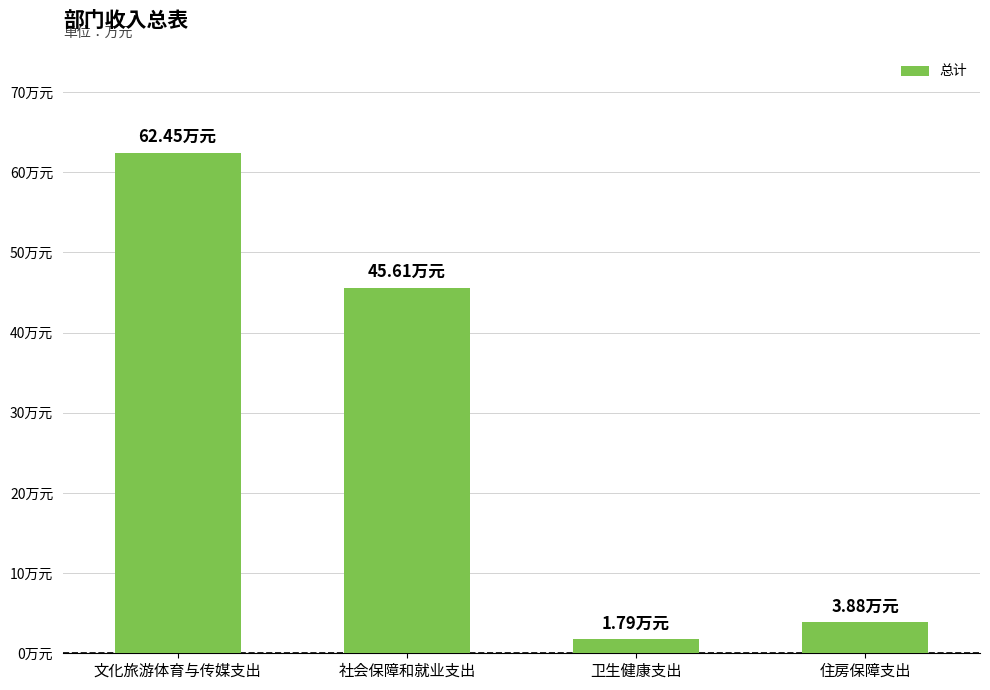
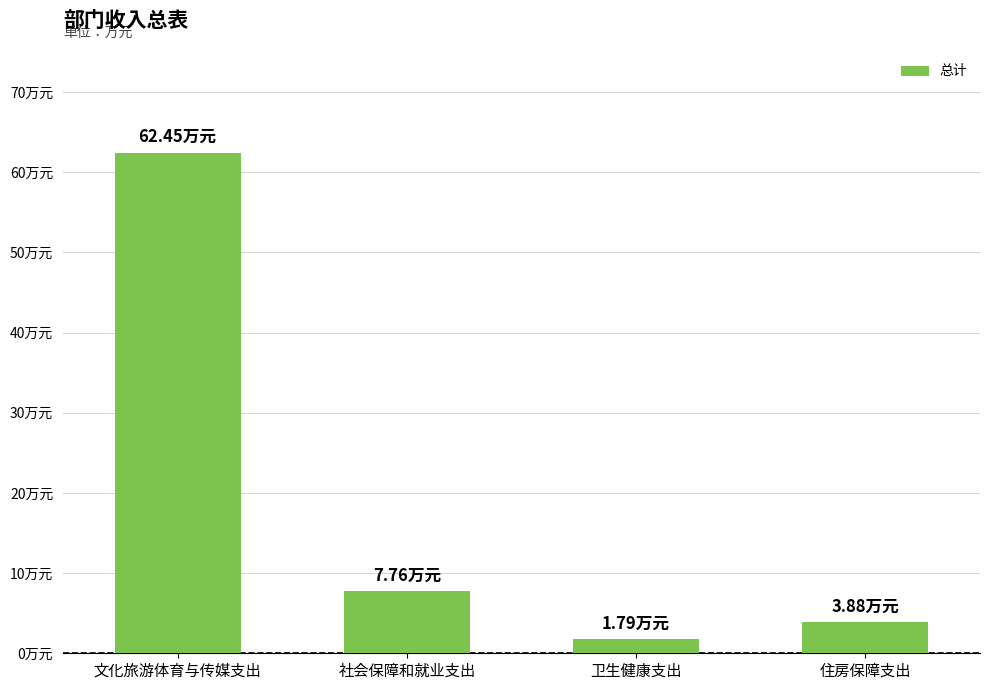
  {
    "文化旅游体育与传媒支出": 62.45,
-   "社会保障和就业支出": 45.61,
+   "社会保障和就业支出": 7.76,
    "卫生健康支出": 1.79,
    "住房保障支出": 3.88
  }
